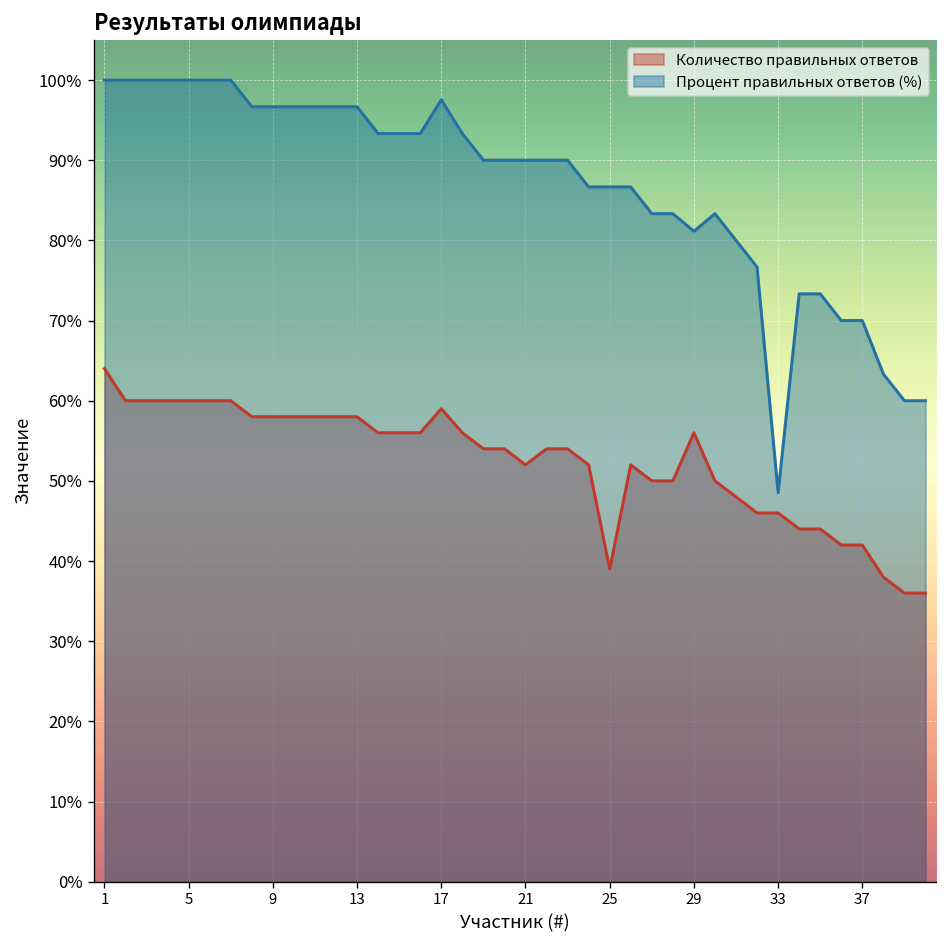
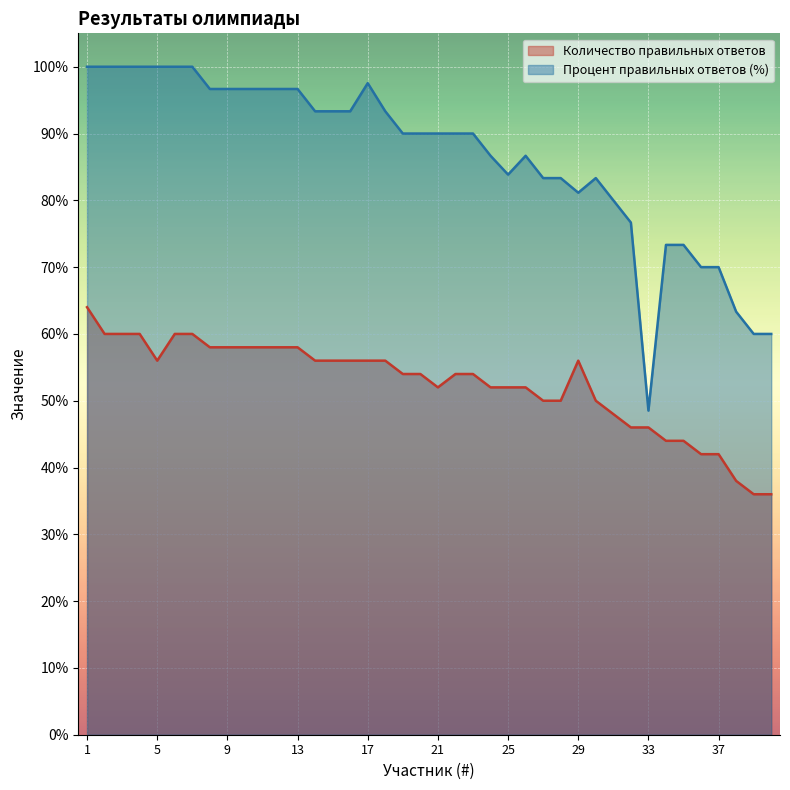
  {
    "Количество правильных ответов": {
      "1": "64%",
-     "5": "60%",
+     "5": "56%",
      "9": "58%",
      "13": "58%",
-     "17": "59%",
+     "17": "56%",
      "21": "52%",
-     "25": "39%",
+     "25": "52%",
      "29": "56%",
      "33": "46%",
      "37": "42%"
    },
    "Процент правильных ответов (%)": {
      "1": "100%",
      "5": "100%",
      "9": "97%",
      "13": "97%",
      "17": "98%",
      "21": "90%",
-     "25": "87%",
+     "25": "84%",
      "29": "81%",
      "33": "49%",
      "37": "70%"
    }
  }
